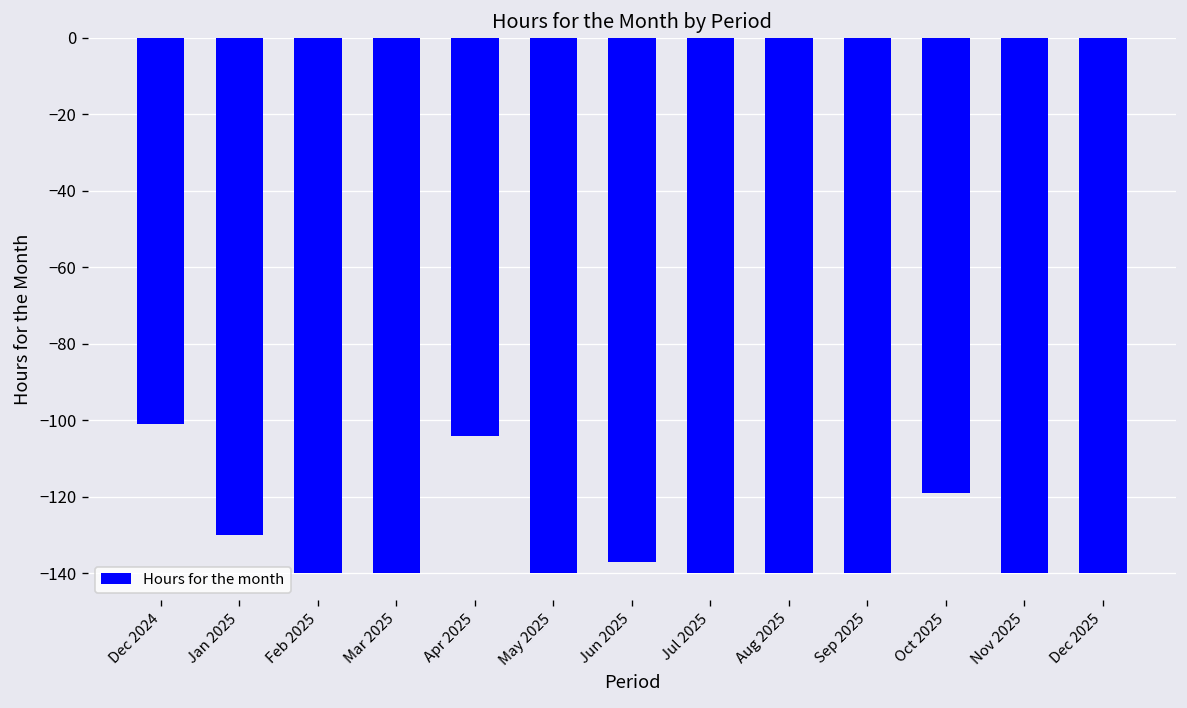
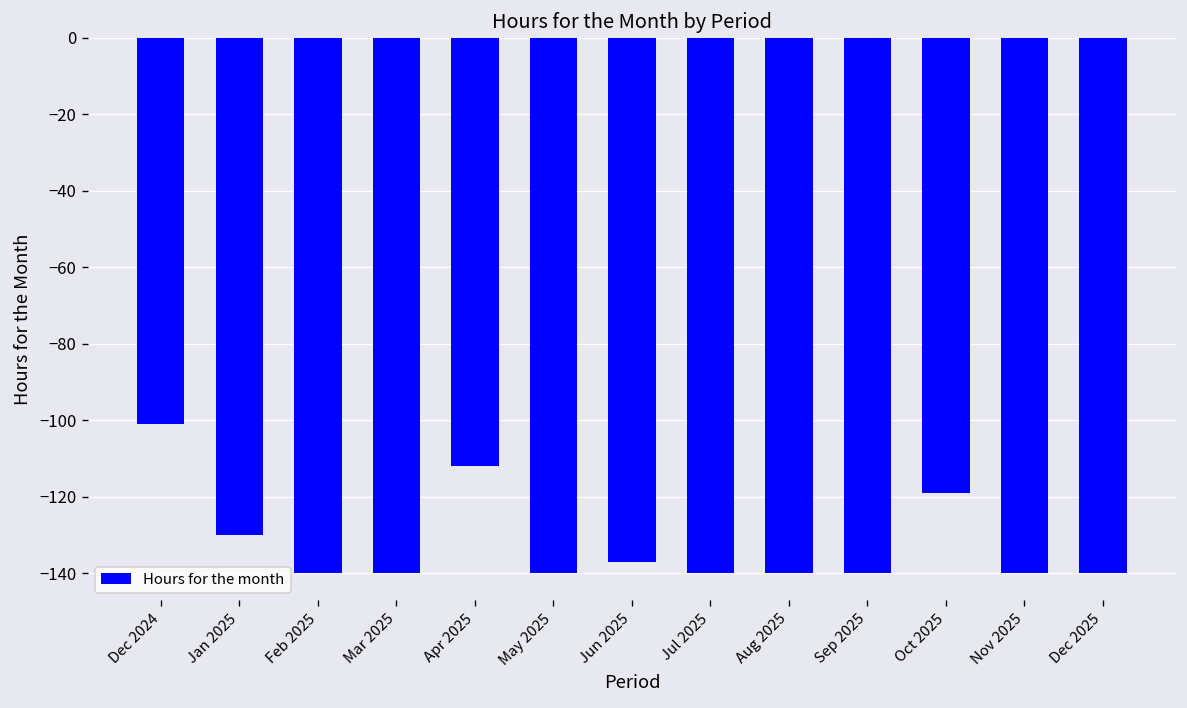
  {
    "Dec 2024": -101,
    "Jan 2025": -130,
    "Feb 2025": -140,
    "Mar 2025": -140,
-   "Apr 2025": -104,
+   "Apr 2025": -112,
    "May 2025": -140,
    "Jun 2025": -137,
    "Jul 2025": -140,
    "Aug 2025": -140,
    "Sep 2025": -140,
    "Oct 2025": -119,
    "Nov 2025": -140,
    "Dec 2025": -140
  }
